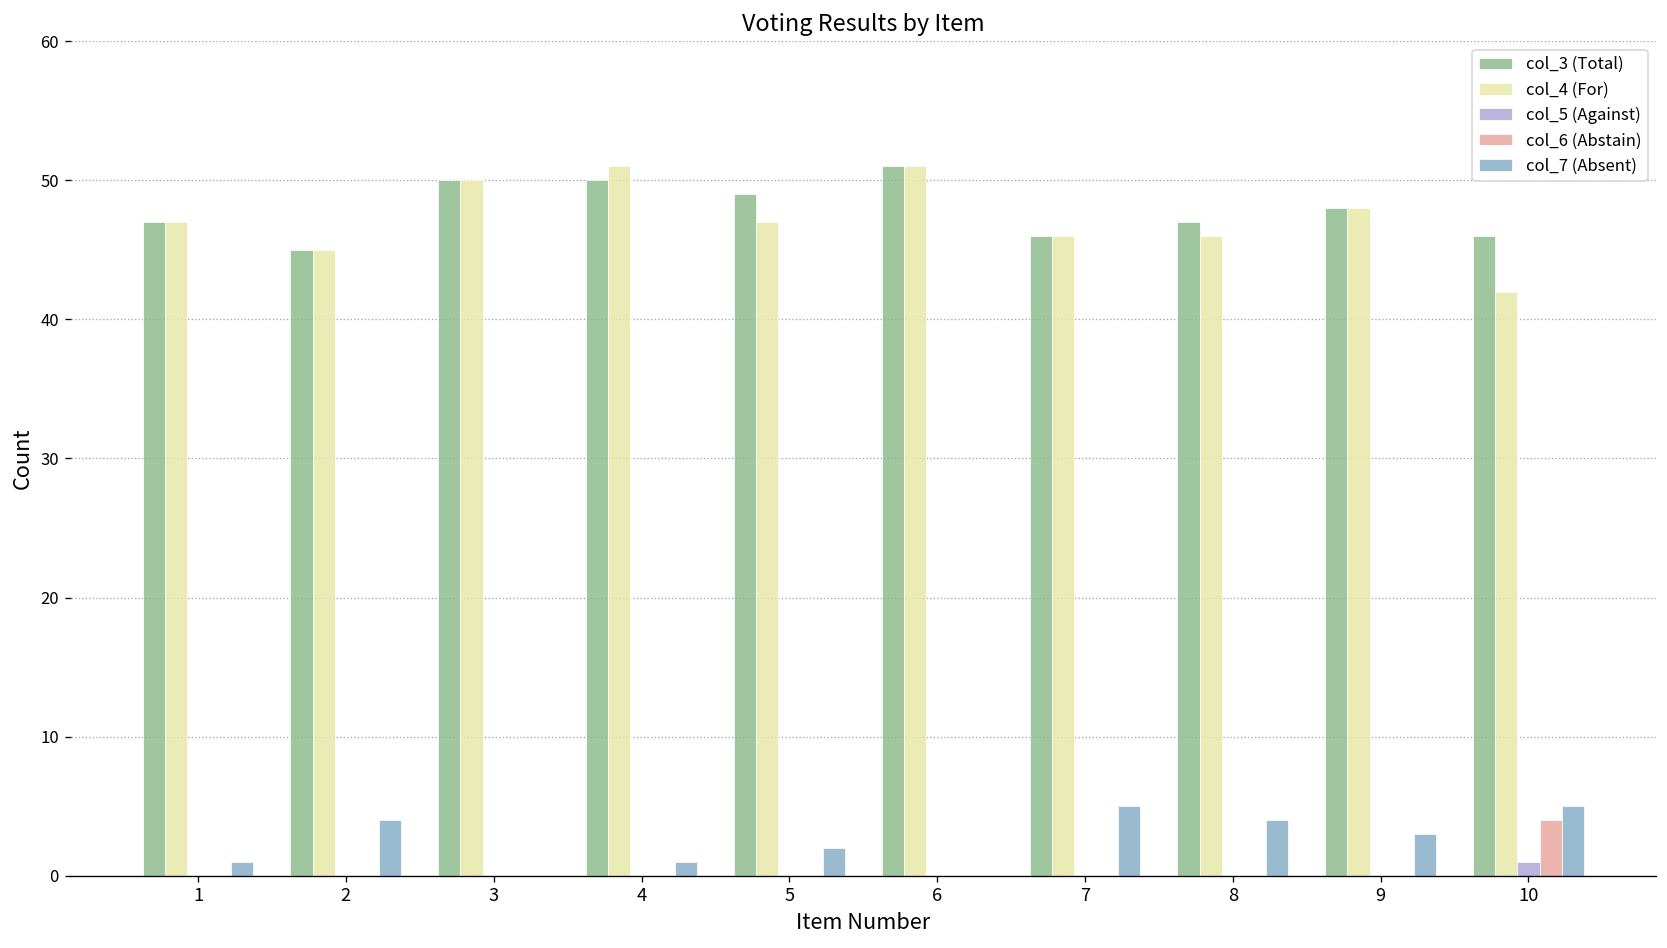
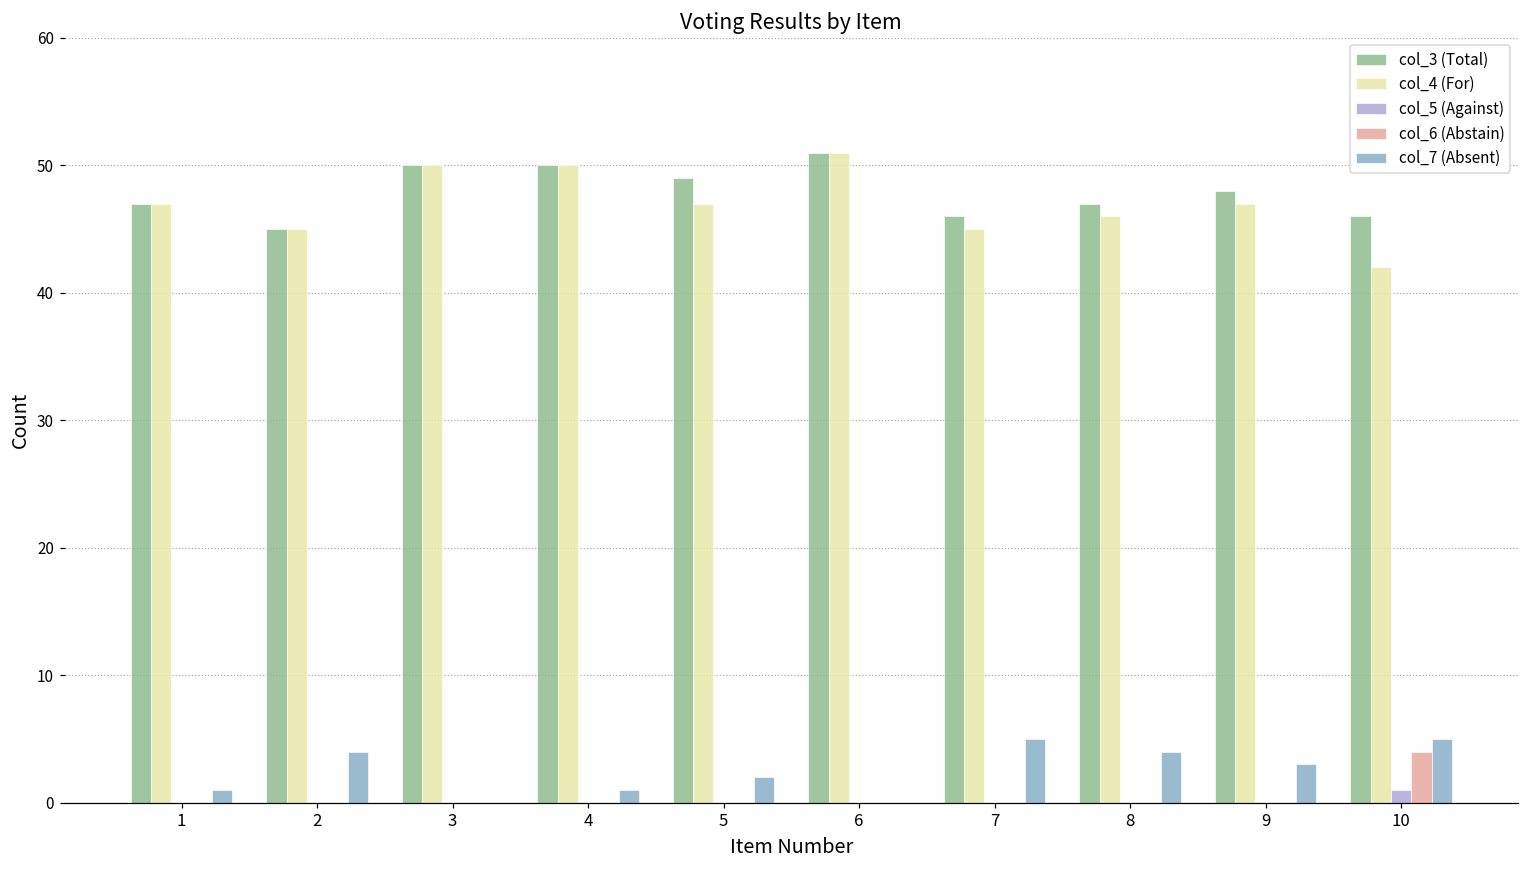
  {
    "col_4 (For)": {
      "1": 47,
      "2": 45,
      "3": 50,
-     "4": 51,
+     "4": 50,
      "5": 47,
      "6": 51,
-     "7": 46,
+     "7": 45,
      "8": 46,
-     "9": 48,
+     "9": 47,
      "10": 42
    },
    "col_6 (Abstain)": {
      "1": 0,
      "2": 0,
      "3": 0,
      "4": 0,
      "5": 0,
      "6": 0,
      "7": 0,
      "8": 0,
      "9": 0,
      "10": 4
    }
  }
